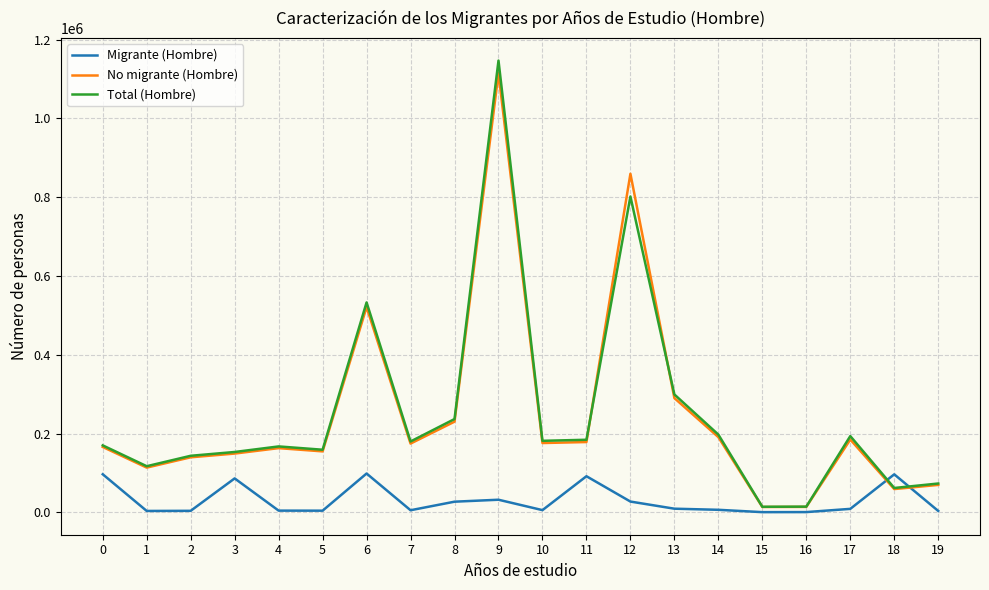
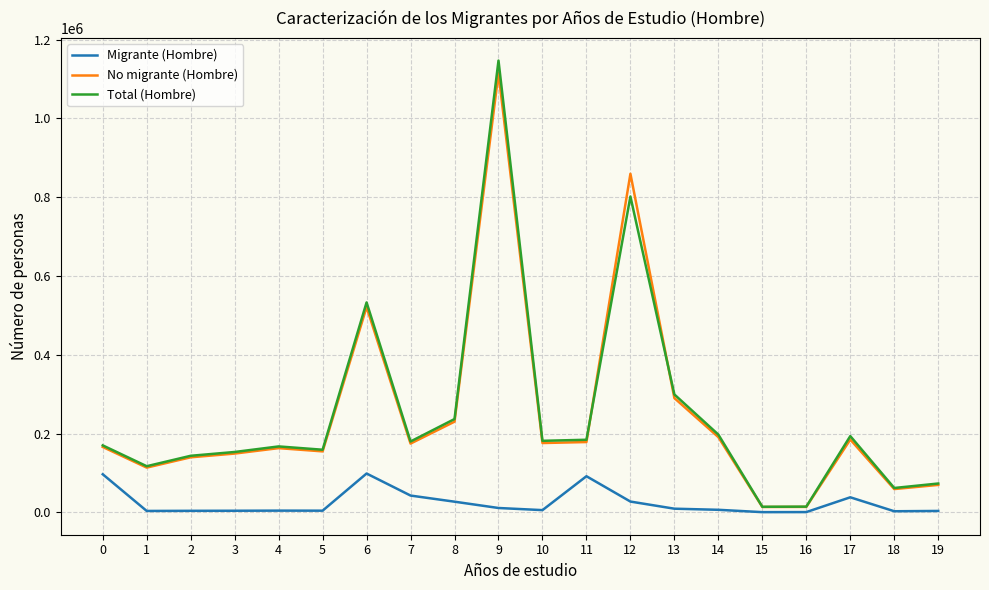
  {
    "Migrante (Hombre)": {
      "0": 100000,
      "1": 0,
      "2": 0,
-     "3": 90000,
+     "3": 0,
      "4": 0,
      "5": 0,
      "6": 100000,
-     "7": 10000,
+     "7": 40000,
      "8": 30000,
-     "9": 30000,
+     "9": 10000,
      "10": 10000,
      "11": 90000,
      "12": 30000,
      "13": 10000,
      "14": 10000,
      "15": 0,
      "16": 0,
-     "17": 10000,
-     "18": 100000,
+     "17": 40000,
+     "18": 0,
      "19": 0
    },
    "No migrante (Hombre)": {
      "6": 520000,
      "8": 230000,
      "9": 1110000,
      "12": 860000,
      "13": 290000,
      "17": 180000
    },
    "Total (Hombre)": {
      "6": 530000,
      "8": 240000,
      "9": 1150000,
      "12": 800000,
      "13": 300000,
      "17": 190000
    }
  }
